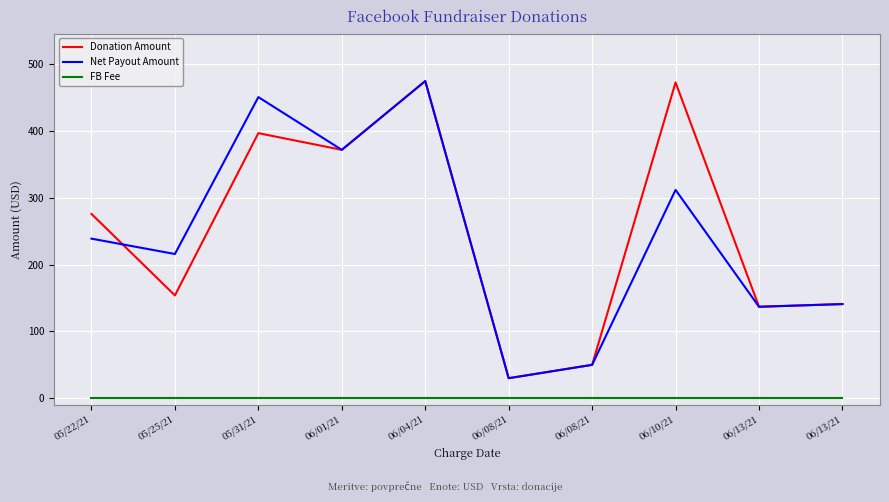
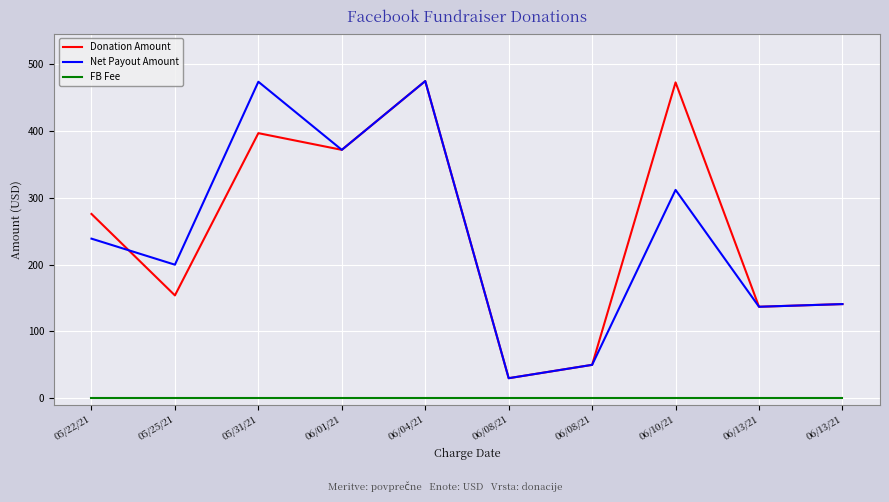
  {
    "Donation Amount": {
      "05/22/21": 280,
      "05/25/21": 150,
      "05/31/21": 400,
      "06/10/21": 470
    },
    "Net Payout Amount": {
      "05/22/21": 240,
-     "05/25/21": 220,
-     "05/31/21": 450,
+     "05/25/21": 200,
+     "05/31/21": 470,
      "06/10/21": 310
    },
    "FB Fee": {
      "05/22/21": 0,
      "05/25/21": 0,
      "05/31/21": 0,
      "06/01/21": 0,
      "06/04/21": 0,
      "06/10/21": 0
    }
  }
